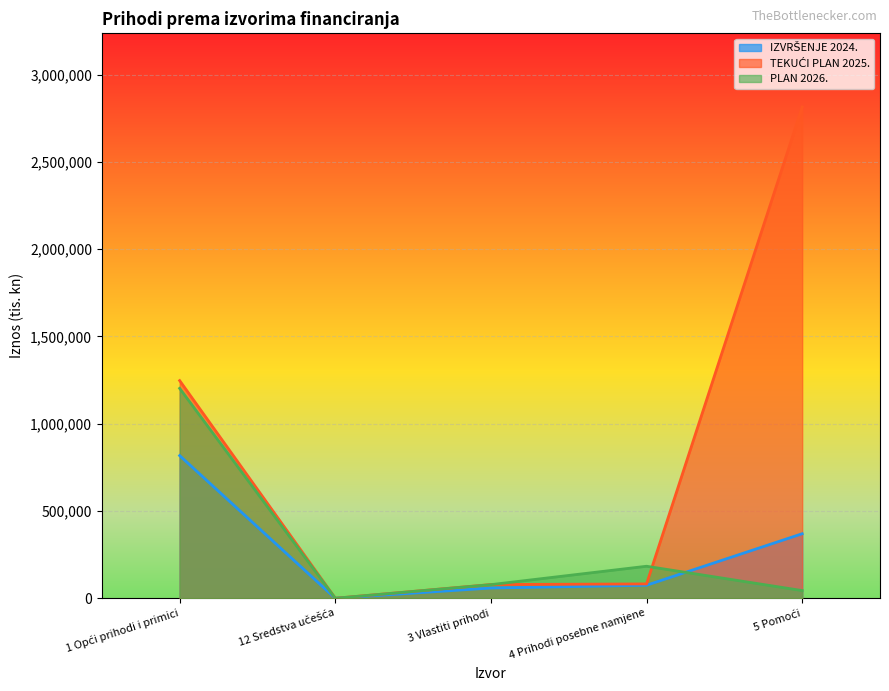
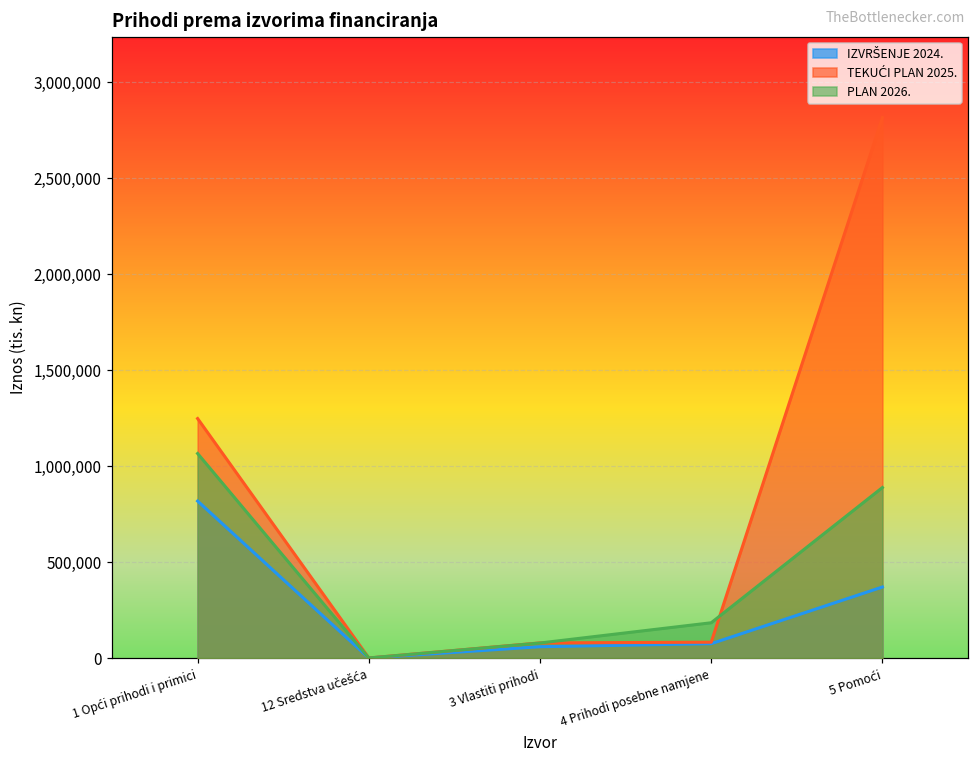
  {
    "IZVRŠENJE 2024.": {
      "1 Opći prihodi i primici": "820,000",
      "3 Vlastiti prihodi": "60,000",
      "5 Pomoći": "370,000"
    },
    "TEKUĆI PLAN 2025.": {
      "1 Opći prihodi i primici": "1,250,000",
      "5 Pomoći": "2,810,000"
    },
    "PLAN 2026.": {
-     "1 Opći prihodi i primici": "1,200,000",
+     "1 Opći prihodi i primici": "1,060,000",
      "4 Prihodi posebne namjene": "180,000",
-     "5 Pomoći": "40,000"
+     "5 Pomoći": "890,000"
    }
  }
